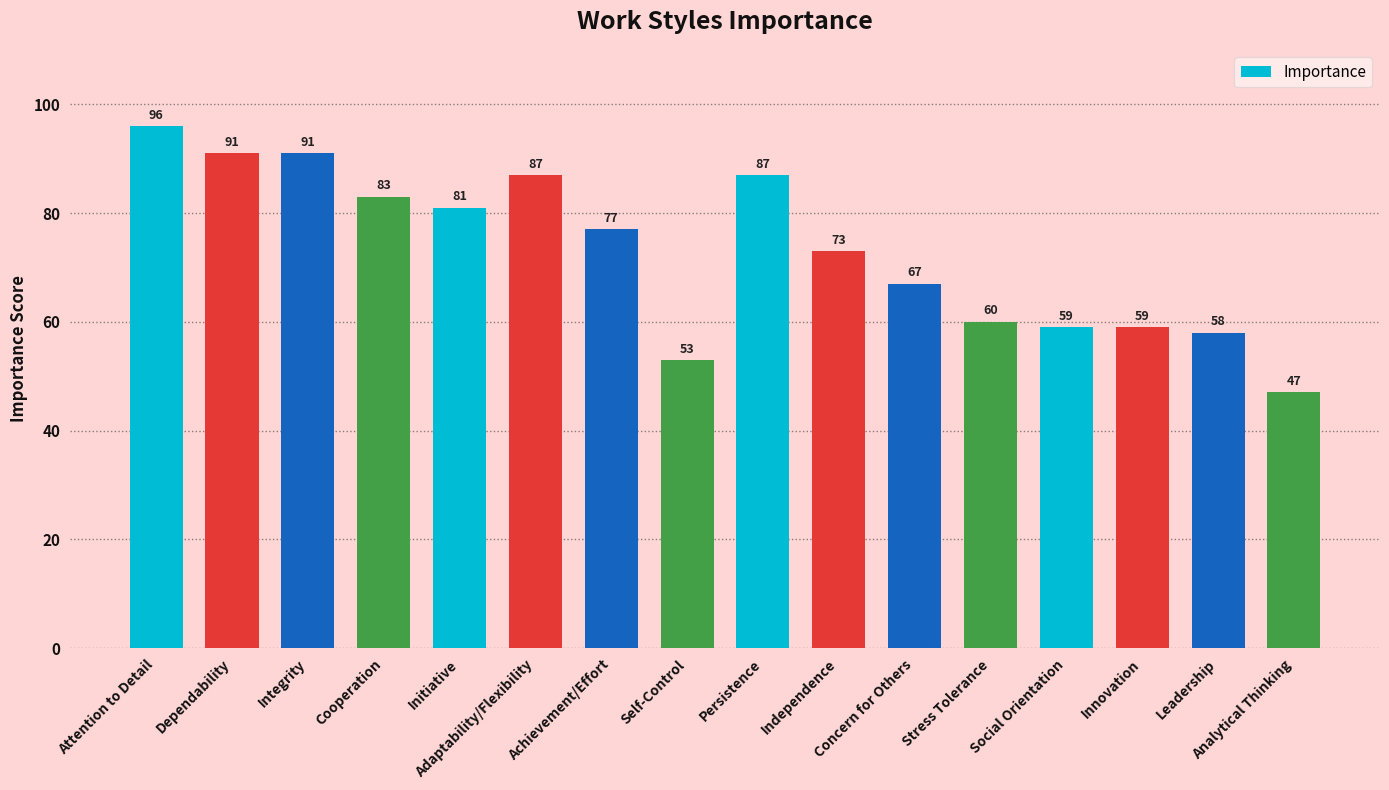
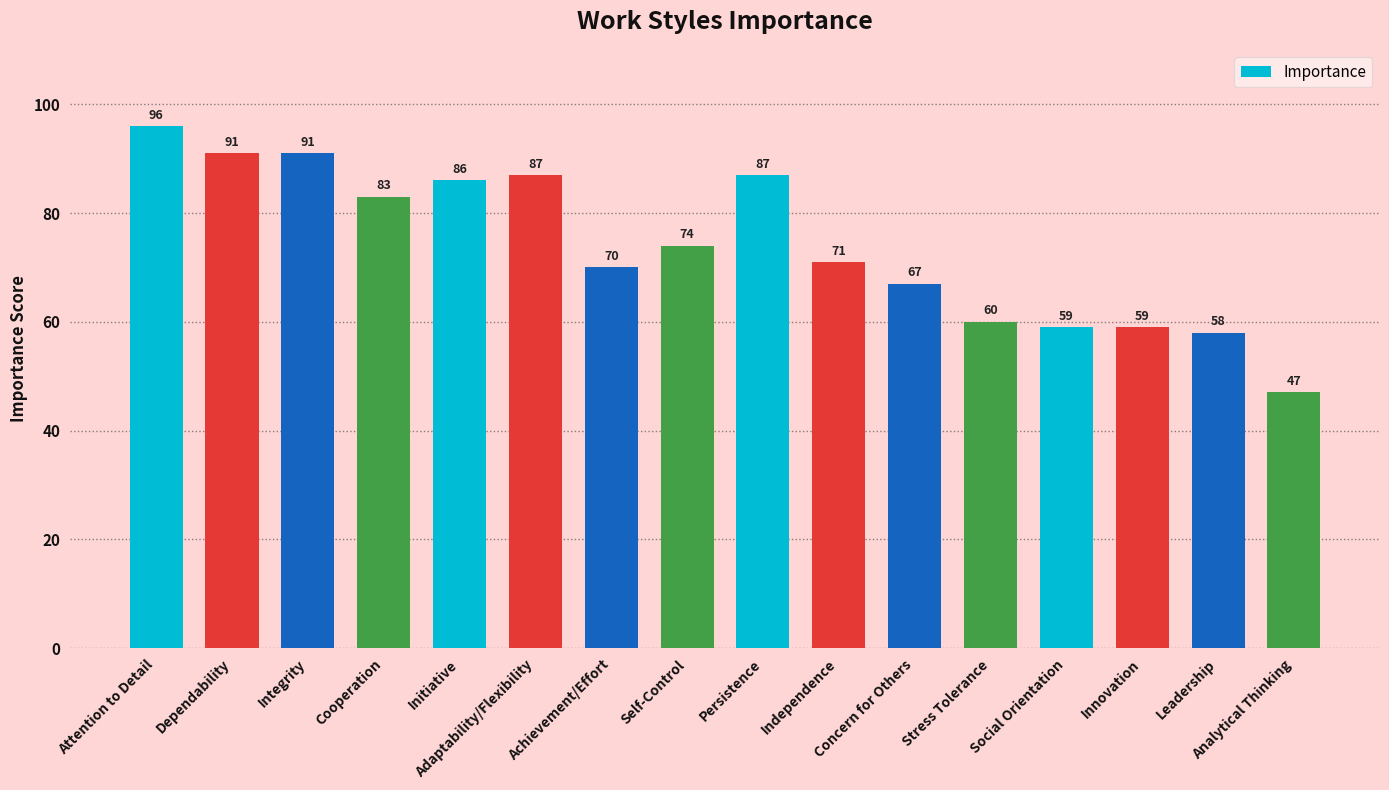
  {
    "Attention to Detail": 96,
    "Dependability": 91,
    "Integrity": 91,
    "Cooperation": 83,
-   "Initiative": 81,
+   "Initiative": 86,
    "Adaptability/Flexibility": 87,
-   "Achievement/Effort": 77,
-   "Self-Control": 53,
+   "Achievement/Effort": 70,
+   "Self-Control": 74,
    "Persistence": 87,
-   "Independence": 73,
+   "Independence": 71,
    "Concern for Others": 67,
    "Stress Tolerance": 60,
    "Social Orientation": 59,
    "Innovation": 59,
    "Leadership": 58,
    "Analytical Thinking": 47
  }
